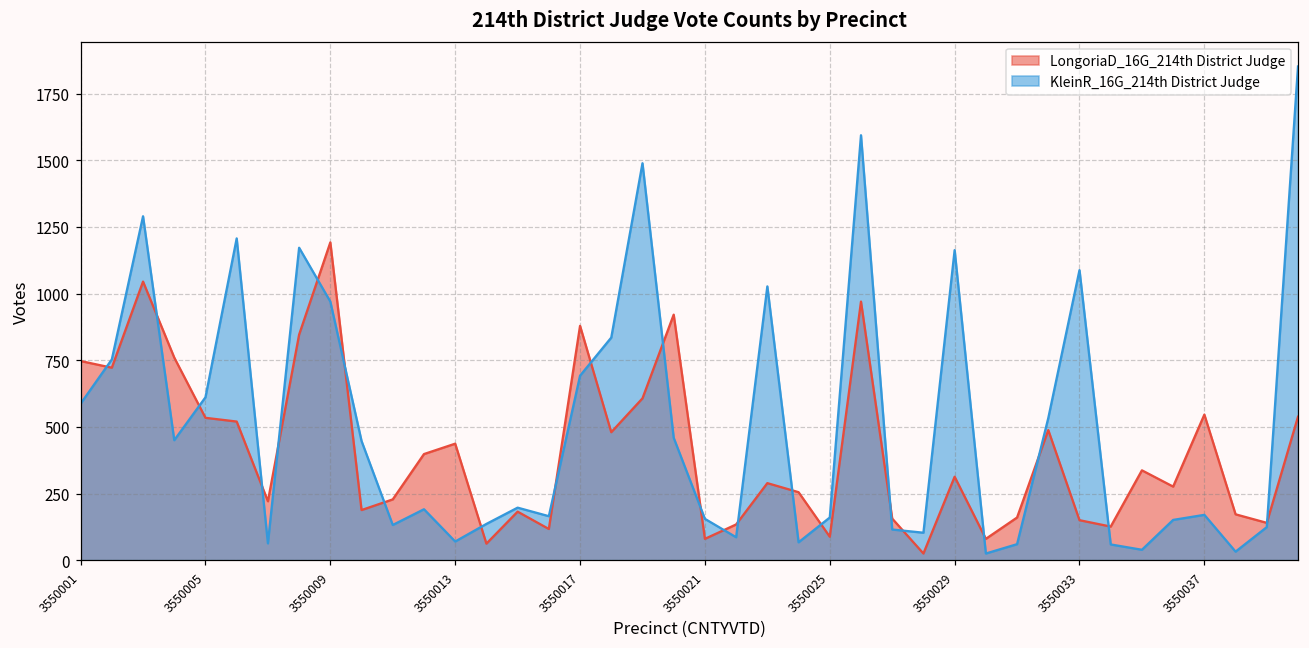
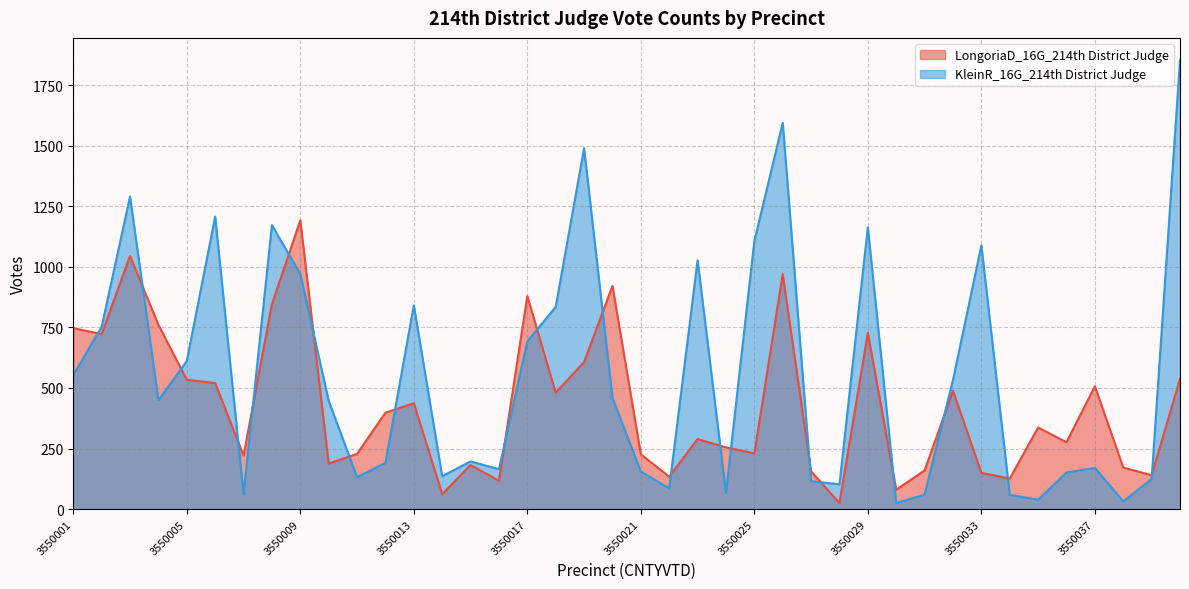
  {
    "LongoriaD_16G_214th District Judge": {
      "3550001": 750,
      "3550005": 530,
      "3550009": 1190,
      "3550013": 440,
      "3550017": 880,
-     "3550021": 80,
-     "3550025": 90,
-     "3550029": 310,
+     "3550021": 230,
+     "3550025": 230,
+     "3550029": 730,
      "3550033": 150,
-     "3550037": 550
+     "3550037": 510
    },
    "KleinR_16G_214th District Judge": {
-     "3550001": 590,
+     "3550001": 550,
      "3550005": 610,
      "3550009": 970,
-     "3550013": 70,
+     "3550013": 840,
      "3550017": 690,
      "3550021": 160,
-     "3550025": 160,
+     "3550025": 1110,
      "3550029": 1160,
      "3550033": 1090,
      "3550037": 170
    }
  }
